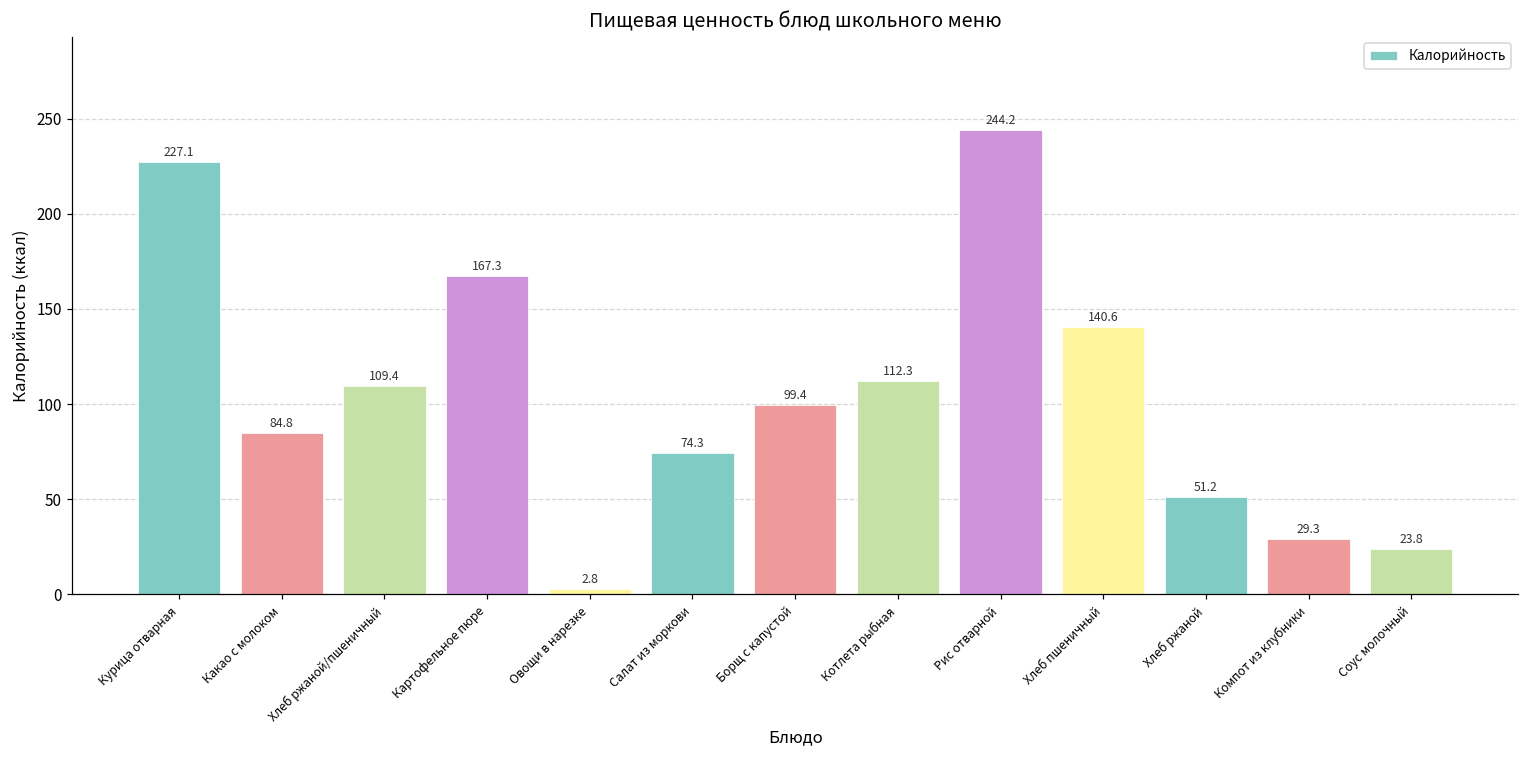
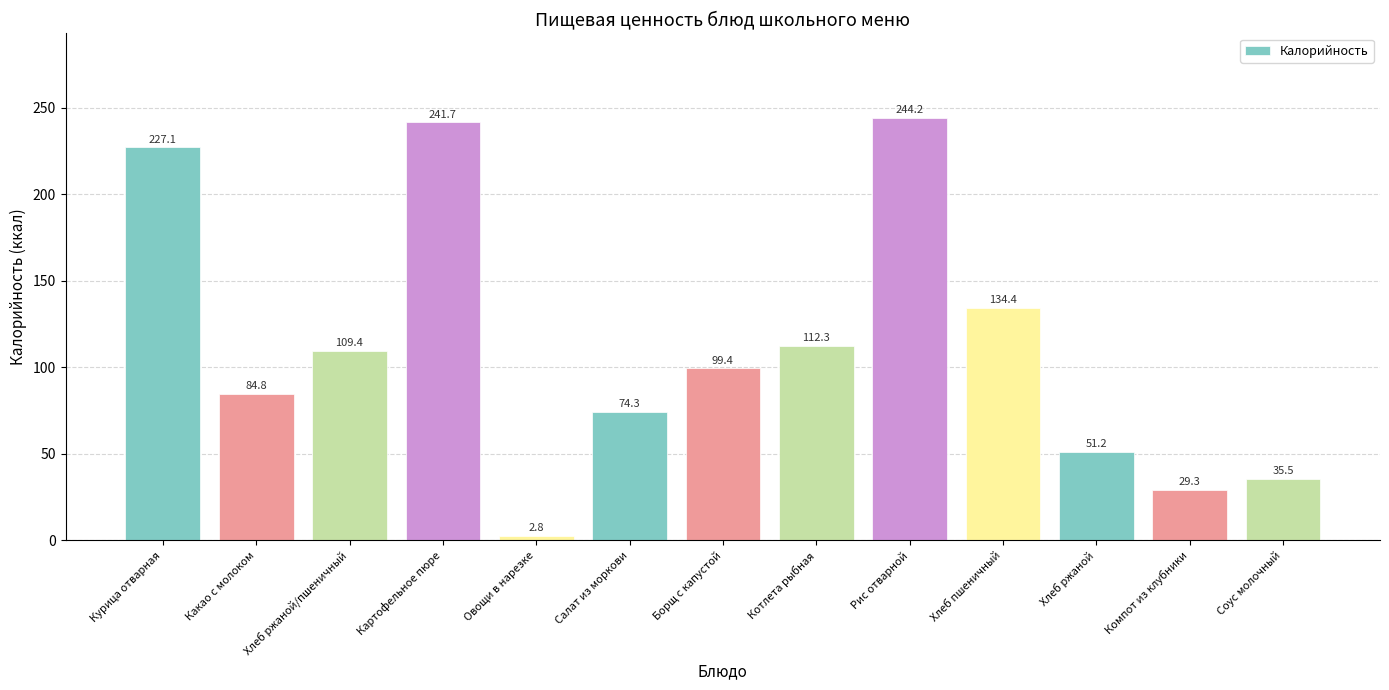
  {
    "Курица отварная": 227.1,
    "Какао с молоком": 84.8,
    "Хлеб ржаной/пшеничный": 109.4,
-   "Картофельное пюре": 167.3,
+   "Картофельное пюре": 241.7,
    "Овощи в нарезке": 2.8,
    "Салат из моркови": 74.3,
    "Борщ с капустой": 99.4,
    "Котлета рыбная": 112.3,
    "Рис отварной": 244.2,
-   "Хлеб пшеничный": 140.6,
+   "Хлеб пшеничный": 134.4,
    "Хлеб ржаной": 51.2,
    "Компот из клубники": 29.3,
-   "Соус молочный": 23.8
+   "Соус молочный": 35.5
  }
